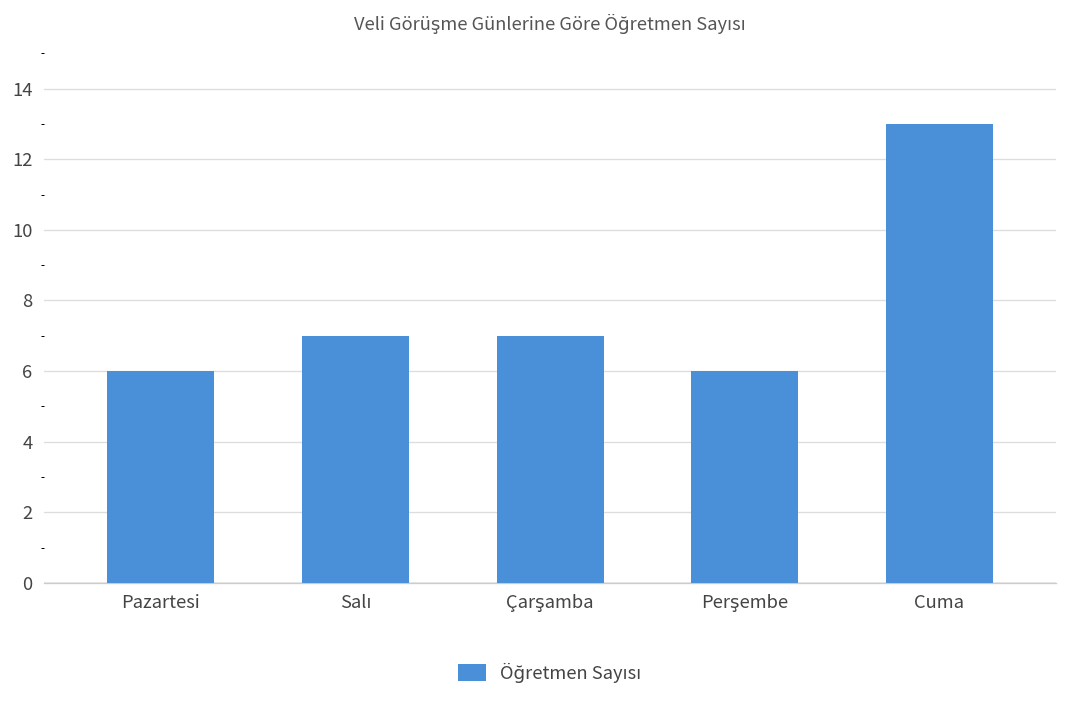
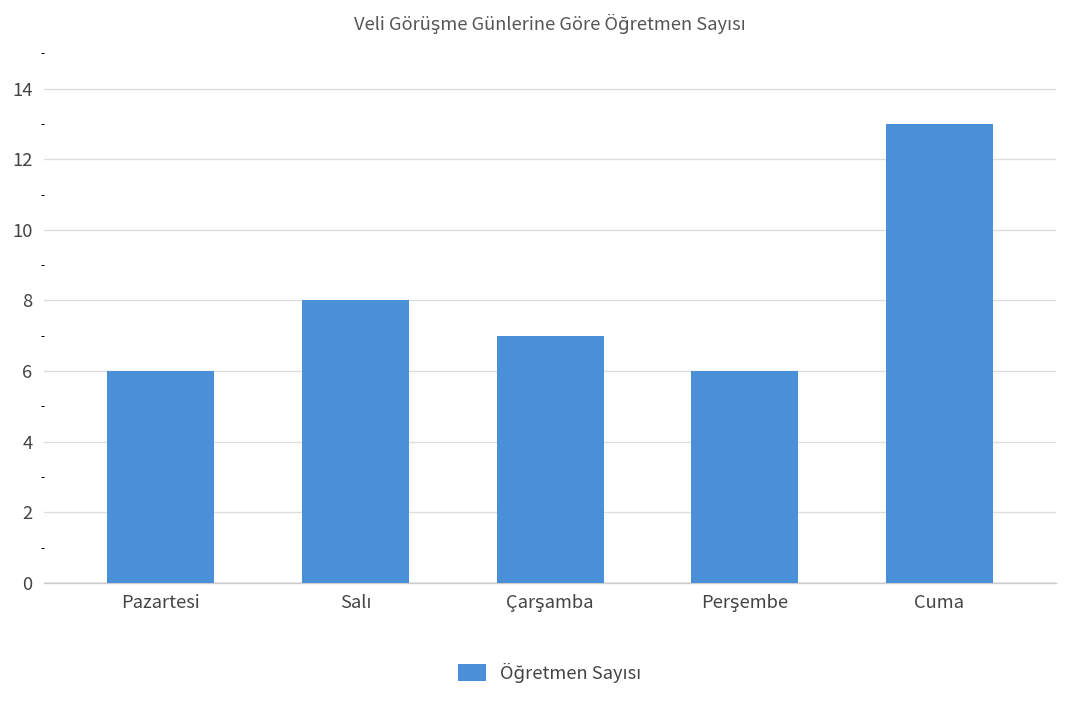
  {
    "Pazartesi": 6,
-   "Salı": 7,
+   "Salı": 8,
    "Çarşamba": 7,
    "Perşembe": 6,
    "Cuma": 13
  }
